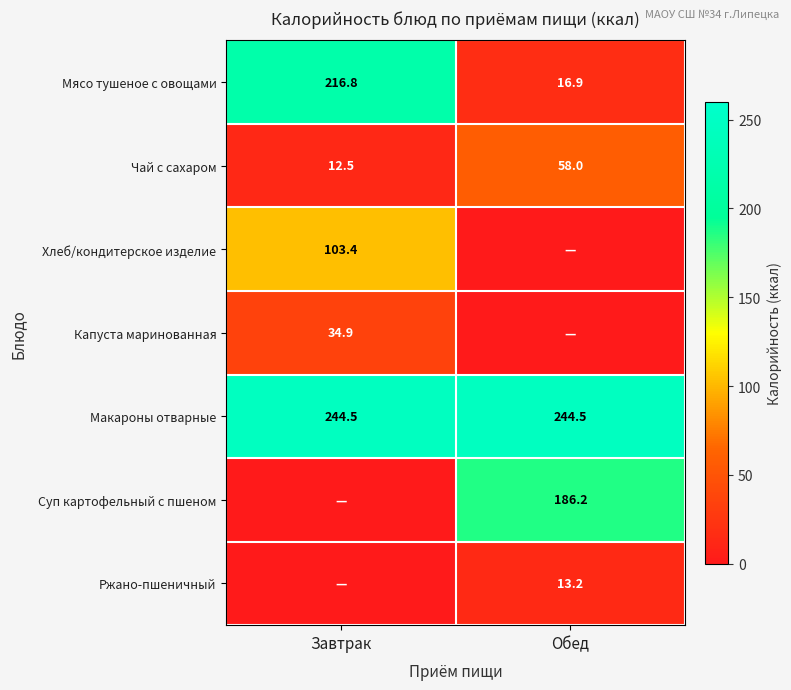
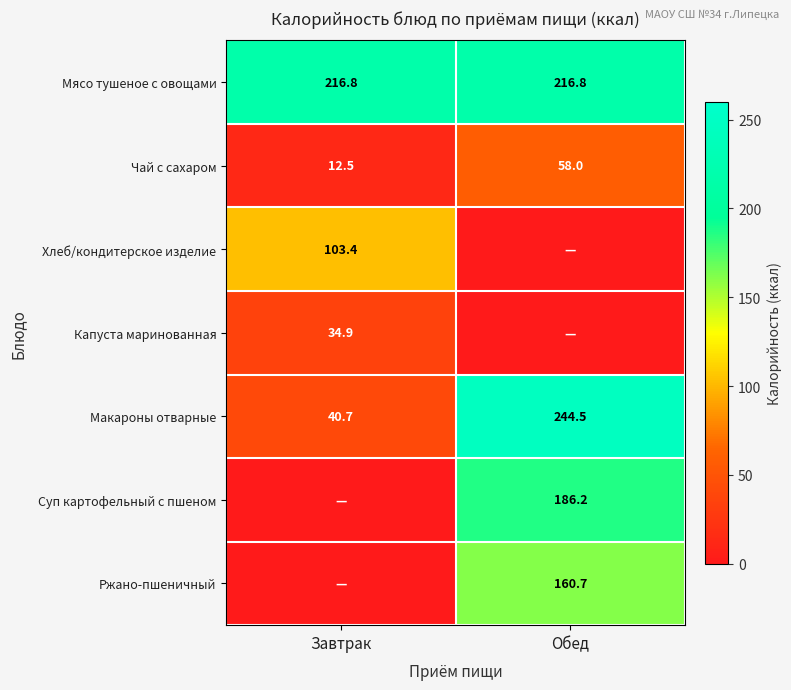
  {
    "Мясо тушеное с овощами": {
      "Завтрак": 216.8,
-     "Обед": 16.9
+     "Обед": 216.8
    },
    "Чай с сахаром": {
      "Завтрак": 12.5,
      "Обед": 58.0
    },
    "Хлеб/кондитерское изделие": {
      "Завтрак": 103.4
    },
    "Капуста маринованная": {
      "Завтрак": 34.9
    },
    "Макароны отварные": {
-     "Завтрак": 244.5,
+     "Завтрак": 40.7,
      "Обед": 244.5
    },
    "Суп картофельный с пшеном": {
      "Обед": 186.2
    },
    "Ржано-пшеничный": {
-     "Обед": 13.2
+     "Обед": 160.7
    }
  }
